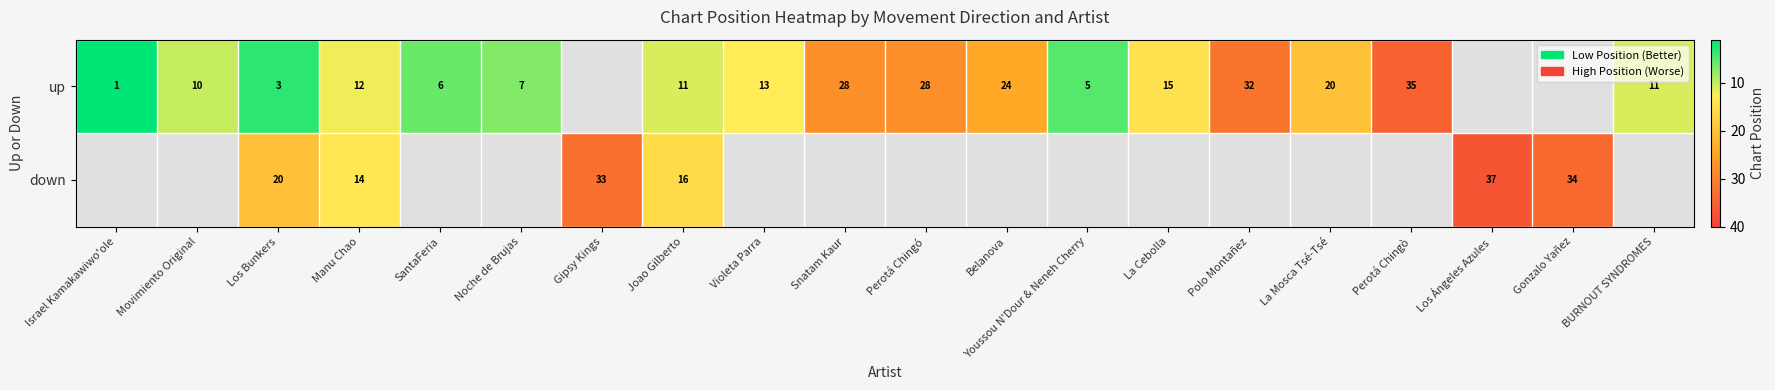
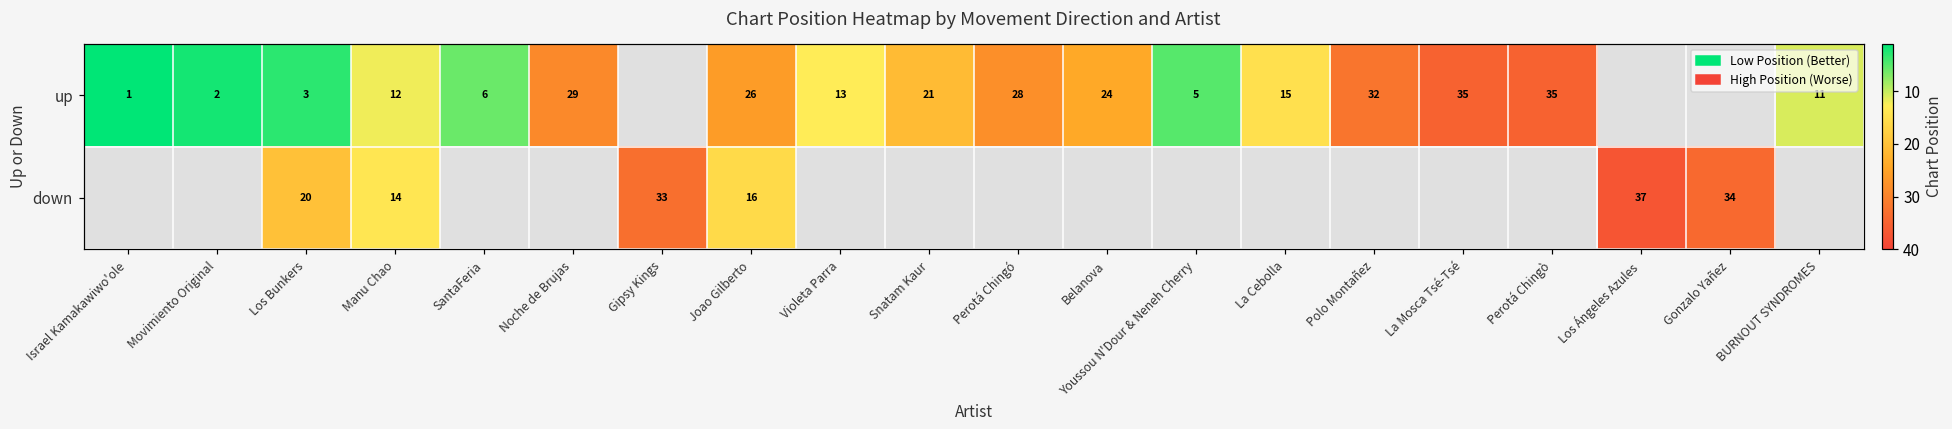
  {
    "up": {
      "Israel Kamakawiwo'ole": 1,
-     "Movimiento Original": 10,
+     "Movimiento Original": 2,
      "Los Bunkers": 3,
      "Manu Chao": 12,
      "SantaFeria": 6,
-     "Noche de Brujas": 7,
-     "Joao Gilberto": 11,
+     "Noche de Brujas": 29,
+     "Joao Gilberto": 26,
      "Violeta Parra": 13,
-     "Snatam Kaur": 28,
+     "Snatam Kaur": 21,
      "Perotá Chingó": 28,
      "Belanova": 24,
      "Youssou N'Dour & Neneh Cherry": 5,
      "La Cebolla": 15,
      "Polo Montañez": 32,
-     "La Mosca Tsé-Tsé": 20,
+     "La Mosca Tsé-Tsé": 35,
      "Perotá Chingò": 35
    },
    "down": {
      "Los Bunkers": 20,
      "Manu Chao": 14,
      "Gipsy Kings": 33,
      "Joao Gilberto": 16,
      "Los Ángeles Azules": 37,
      "Gonzalo Yañez": 34
    }
  }
